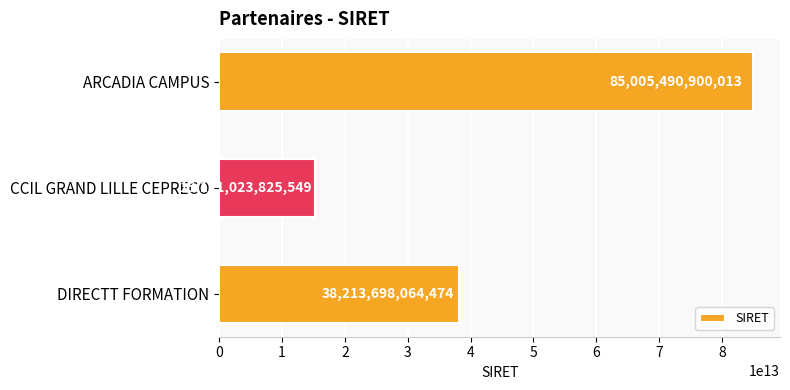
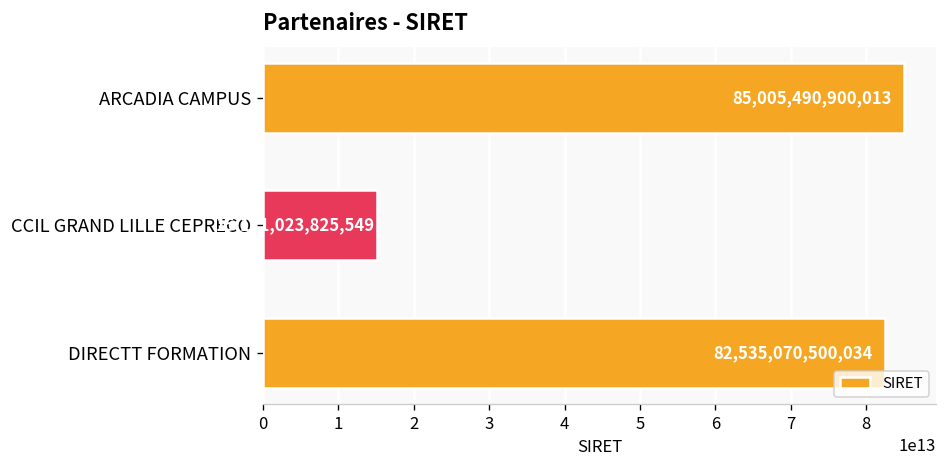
  {
    "ARCADIA CAMPUS": "85,005,490,900,013",
    "CCIL GRAND LILLE CEPRECO": "15,171,023,825,549",
-   "DIRECTT FORMATION": "38,213,698,064,474"
+   "DIRECTT FORMATION": "82,535,070,500,034"
  }
